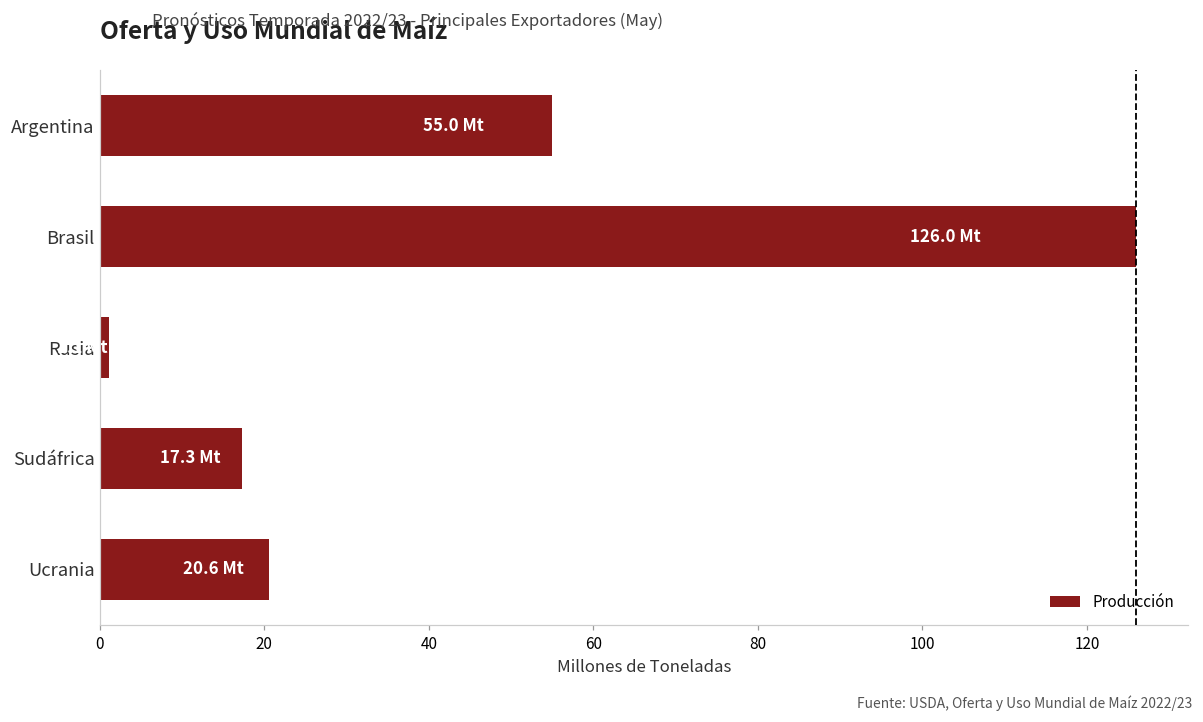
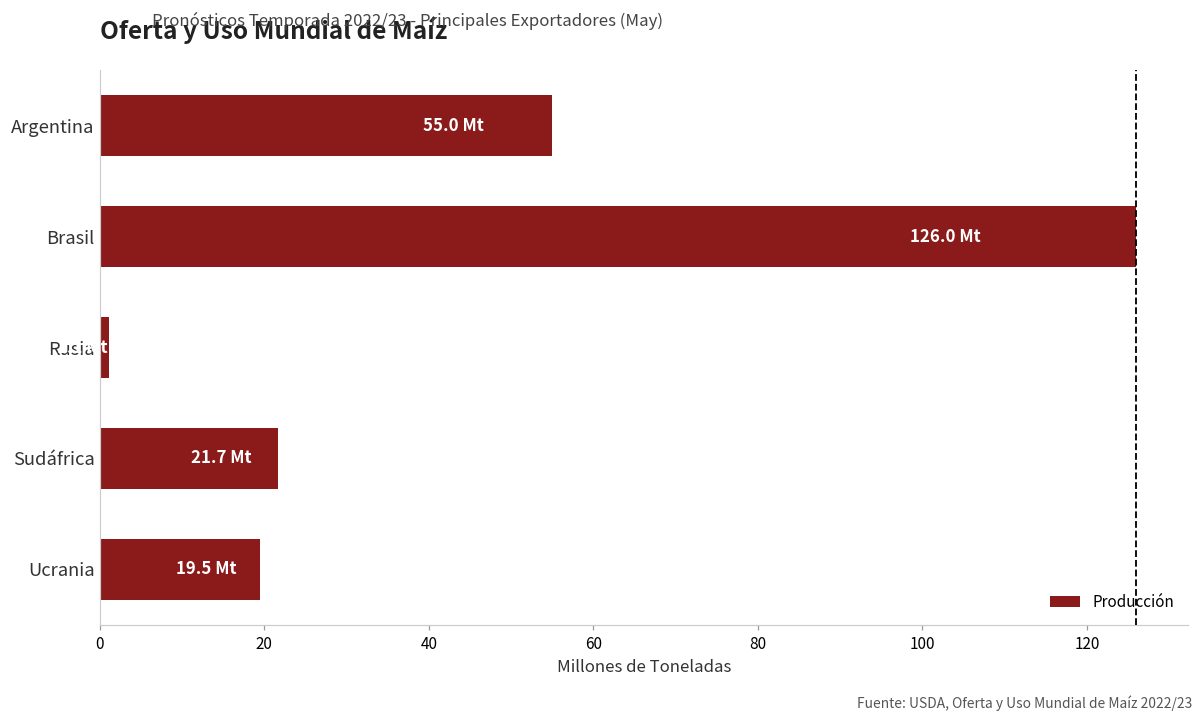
  {
    "Argentina": 55.0,
    "Brasil": 126.0,
-   "Sudáfrica": 17.3,
-   "Ucrania": 20.6
+   "Sudáfrica": 21.7,
+   "Ucrania": 19.5
  }
